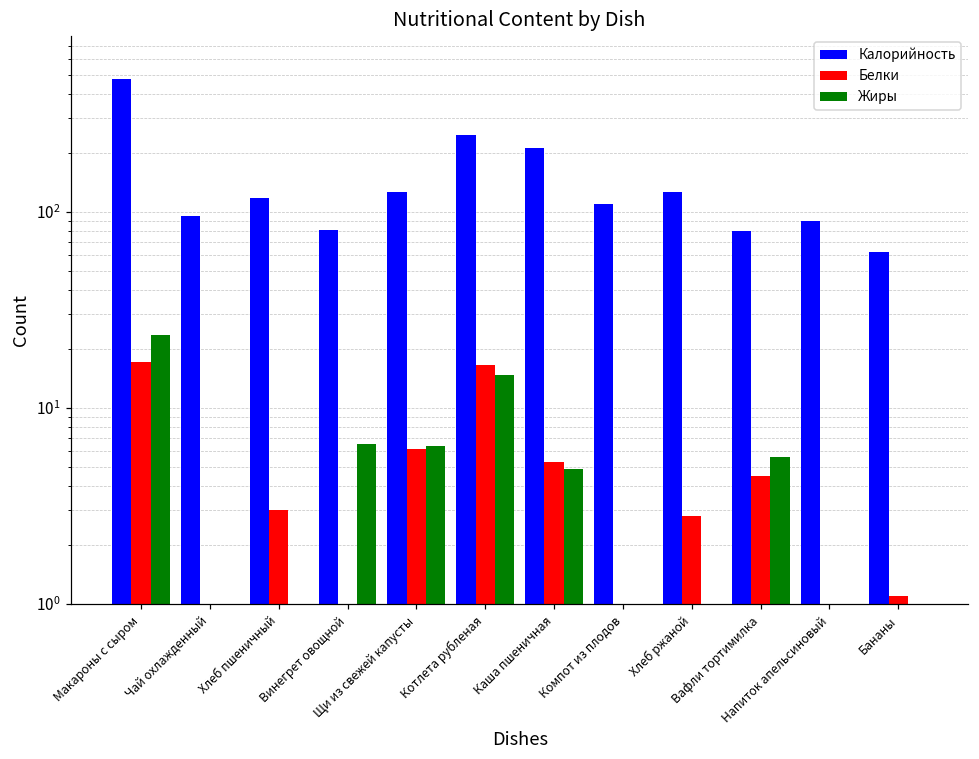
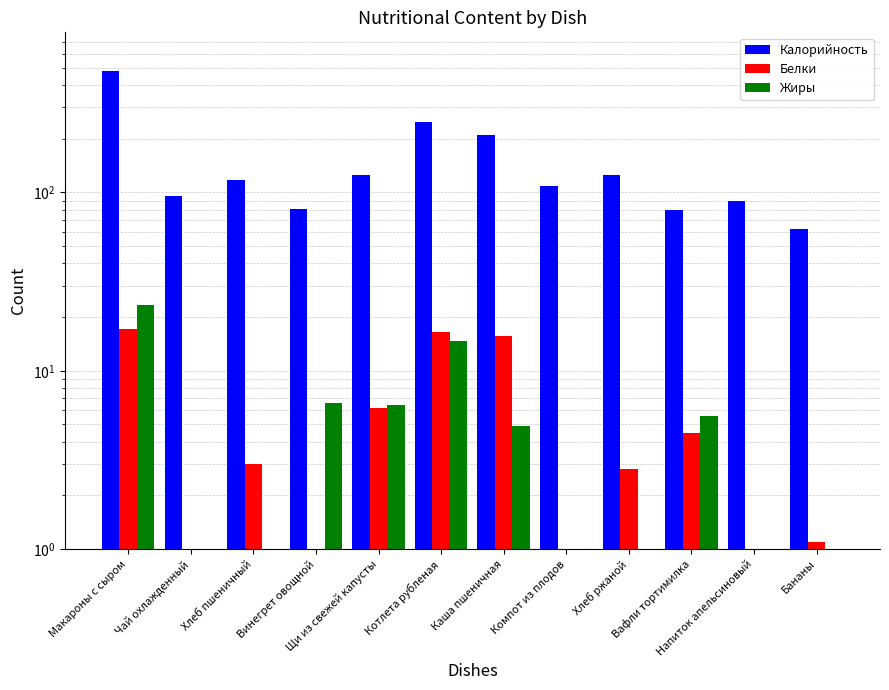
  {
    "Калорийность": {
      "Макароны с сыром": 480,
      "Чай охлажденный": 100,
      "Хлеб пшеничный": 120,
      "Винегрет овощной": 80,
      "Щи из свежей капусты": 130,
      "Котлета рубленая": 250,
      "Каша пшеничная": 210,
      "Компот из плодов": 110,
      "Хлеб ржаной": 130,
      "Вафли тортимилка": 80,
      "Напиток апельсиновый": 90,
      "Бананы": 62
    },
    "Белки": {
      "Макароны с сыром": 17,
      "Хлеб пшеничный": 3.0,
      "Щи из свежей капусты": 6.2,
      "Котлета рубленая": 17,
-     "Каша пшеничная": 5.3,
+     "Каша пшеничная": 16,
      "Хлеб ржаной": 2.8,
      "Вафли тортимилка": 4.5,
      "Бананы": 1.1
    },
    "Жиры": {
      "Макароны с сыром": 23,
      "Винегрет овощной": 6.6,
      "Щи из свежей капусты": 6.4,
      "Котлета рубленая": 15,
      "Каша пшеничная": 4.9,
      "Вафли тортимилка": 5.6
    }
  }
